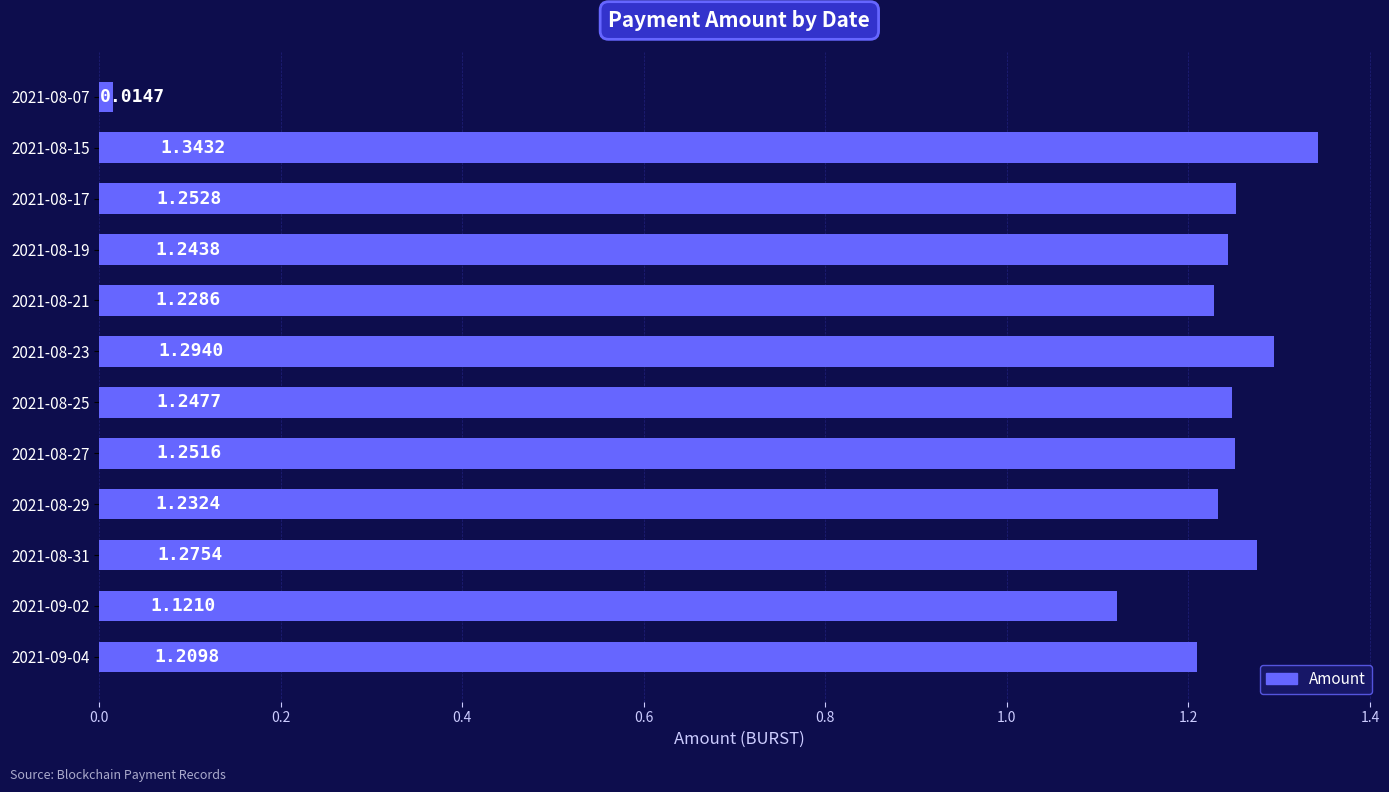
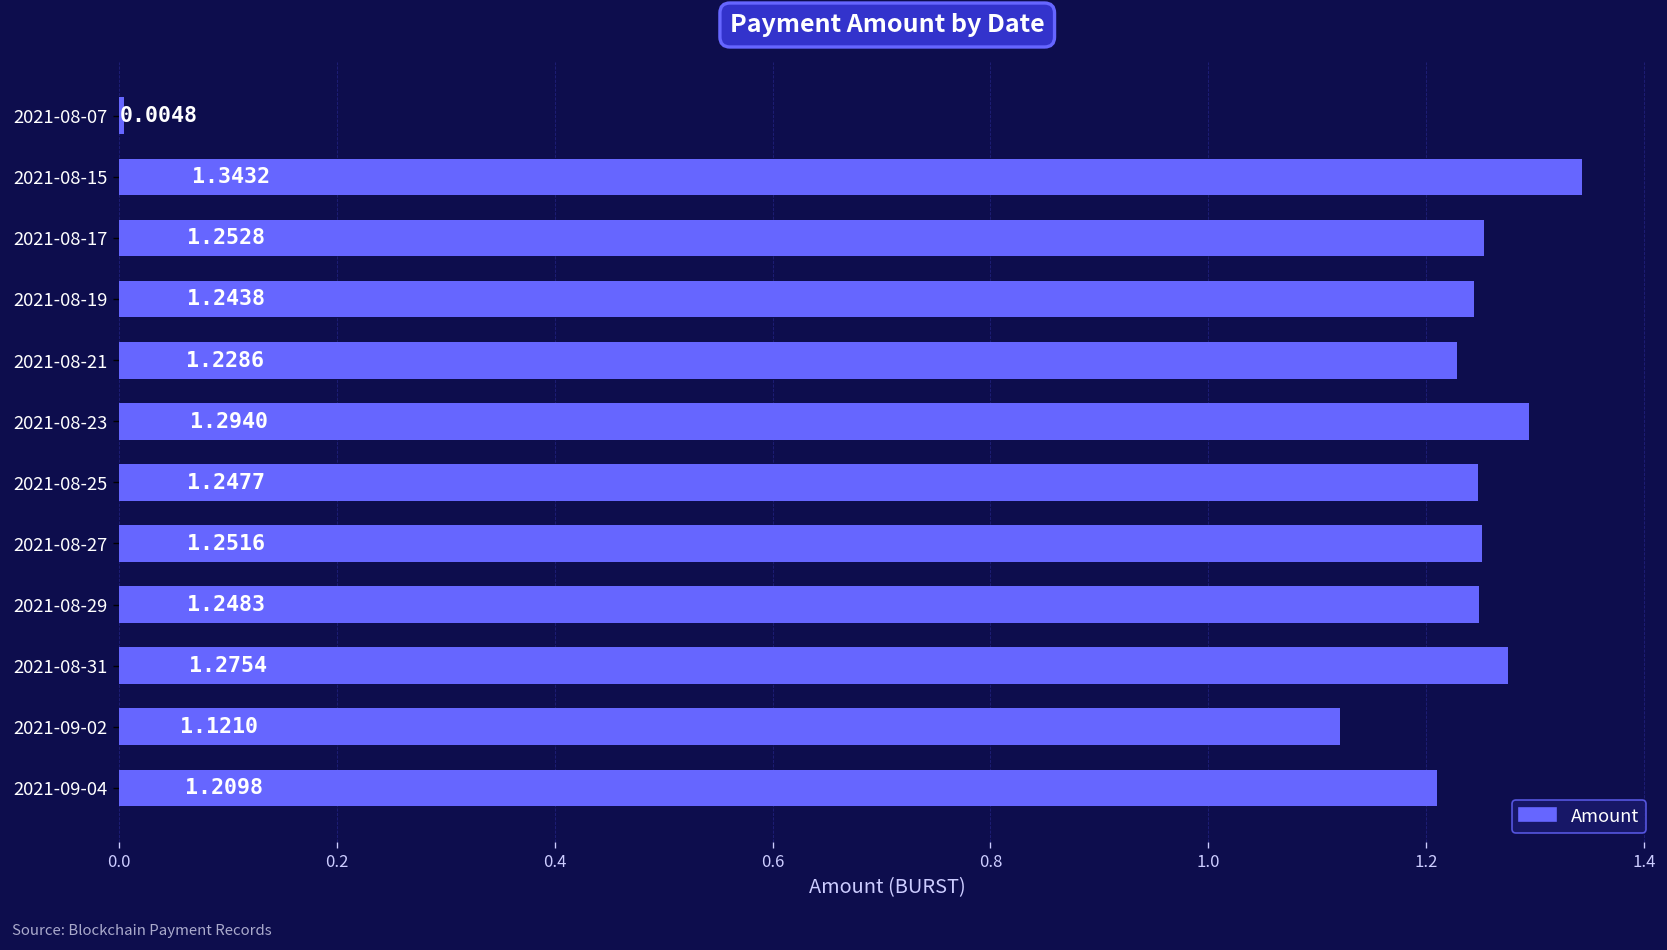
  {
-   "2021-08-07": 0.0147,
+   "2021-08-07": 0.0048,
    "2021-08-15": 1.3432,
    "2021-08-17": 1.2528,
    "2021-08-19": 1.2438,
    "2021-08-21": 1.2286,
    "2021-08-23": 1.2940,
    "2021-08-25": 1.2477,
    "2021-08-27": 1.2516,
-   "2021-08-29": 1.2324,
+   "2021-08-29": 1.2483,
    "2021-08-31": 1.2754,
    "2021-09-02": 1.1210,
    "2021-09-04": 1.2098
  }
